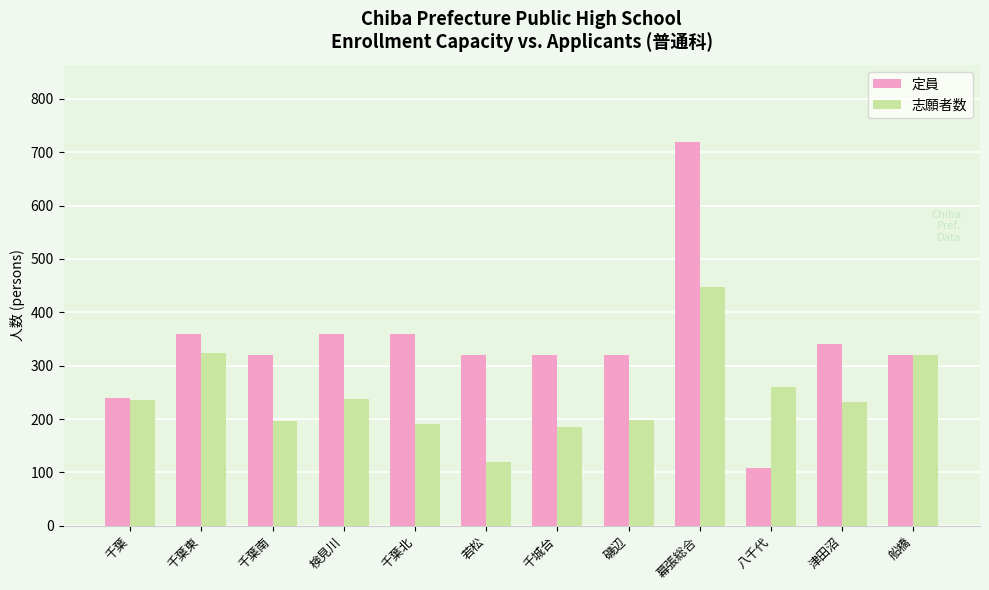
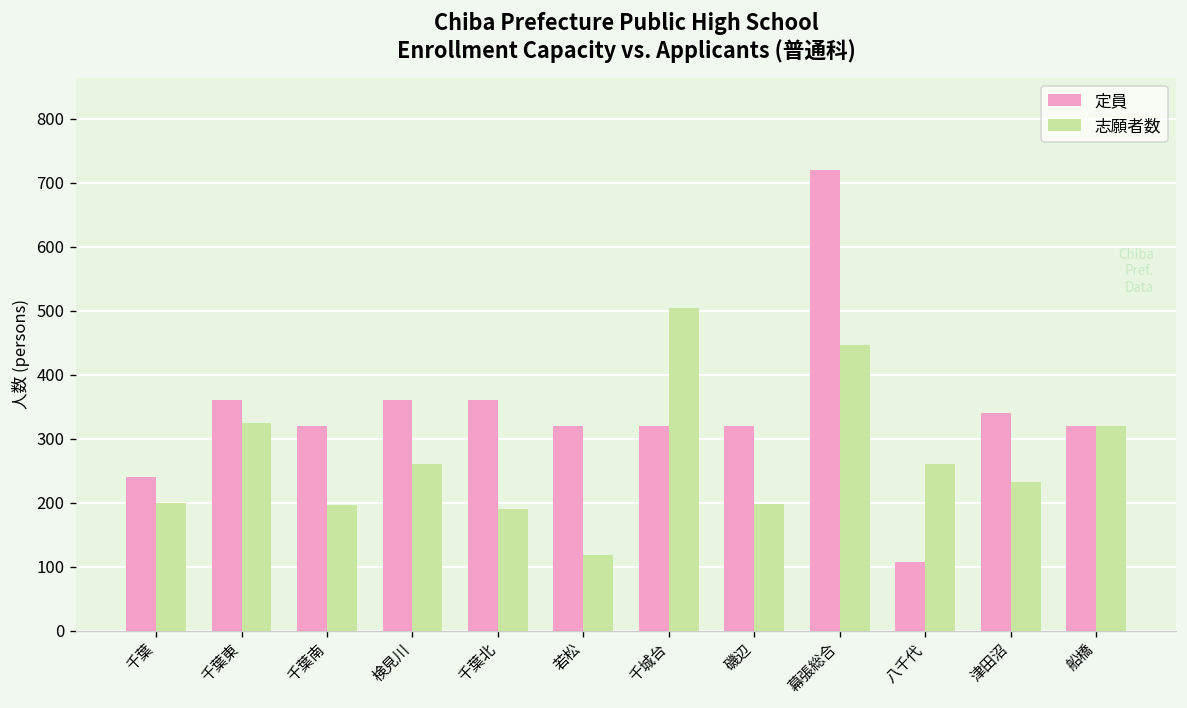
  {
    "定員": {
      "千葉": 240,
      "千葉東": 360,
      "千葉南": 320,
      "検見川": 360,
      "千葉北": 360,
      "若松": 320,
      "千城台": 320,
      "磯辺": 320,
      "幕張総合": 720,
      "八千代": 110,
      "津田沼": 340,
      "船橋": 320
    },
    "志願者数": {
-     "千葉": 240,
+     "千葉": 200,
      "千葉東": 320,
      "千葉南": 200,
-     "検見川": 240,
+     "検見川": 260,
      "千葉北": 190,
      "若松": 120,
-     "千城台": 190,
+     "千城台": 500,
      "磯辺": 200,
      "幕張総合": 450,
      "八千代": 260,
      "津田沼": 230,
      "船橋": 320
    }
  }
